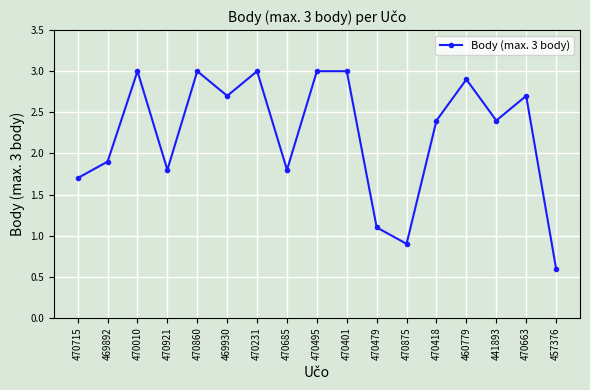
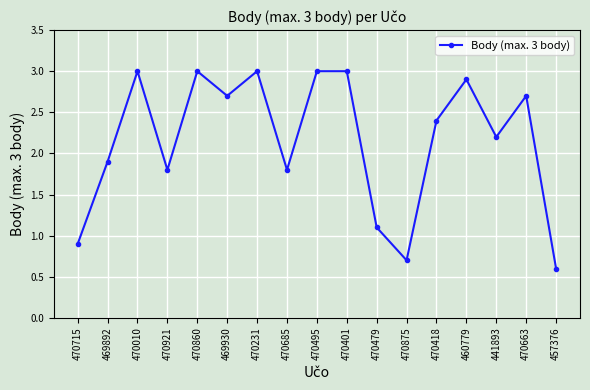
  {
-   "470715": 1.7,
+   "470715": 0.9,
    "469892": 1.9,
    "470010": 3.0,
    "470921": 1.8,
    "470860": 3.0,
    "469930": 2.7,
    "470231": 3.0,
    "470685": 1.8,
    "470495": 3.0,
    "470401": 3.0,
    "470479": 1.1,
-   "470875": 0.9,
+   "470875": 0.7,
    "470418": 2.4,
    "460779": 2.9,
-   "441893": 2.4,
+   "441893": 2.2,
    "470663": 2.7,
    "457376": 0.6
  }
